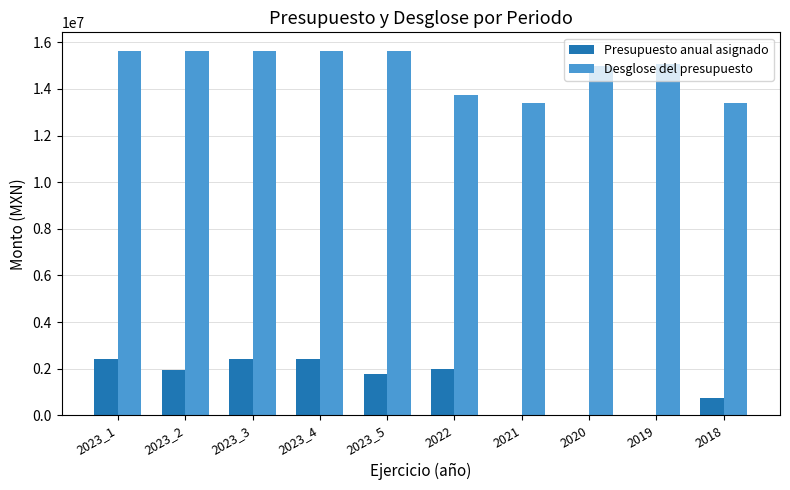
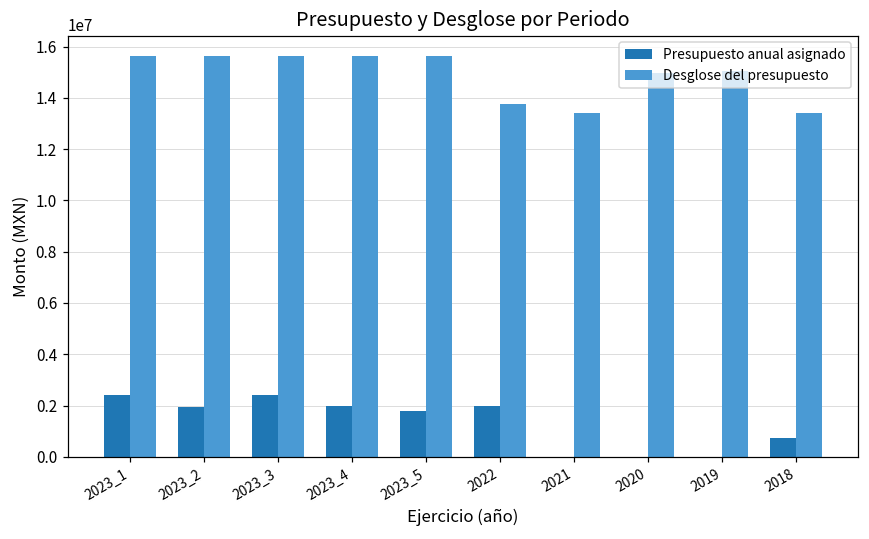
  {
    "Presupuesto anual asignado": {
      "2023_1": 2400000,
      "2023_2": 1900000,
      "2023_3": 2400000,
-     "2023_4": 2400000,
+     "2023_4": 2000000,
      "2023_5": 1800000,
      "2022": 2000000,
      "2021": 0,
      "2020": 0,
      "2019": 0,
      "2018": 700000
    },
    "Desglose del presupuesto": {
      "2023_1": 15600000,
      "2023_2": 15600000,
      "2023_3": 15600000,
      "2023_4": 15600000,
      "2023_5": 15600000,
      "2022": 13800000,
      "2021": 13400000,
      "2018": 13400000
    }
  }
